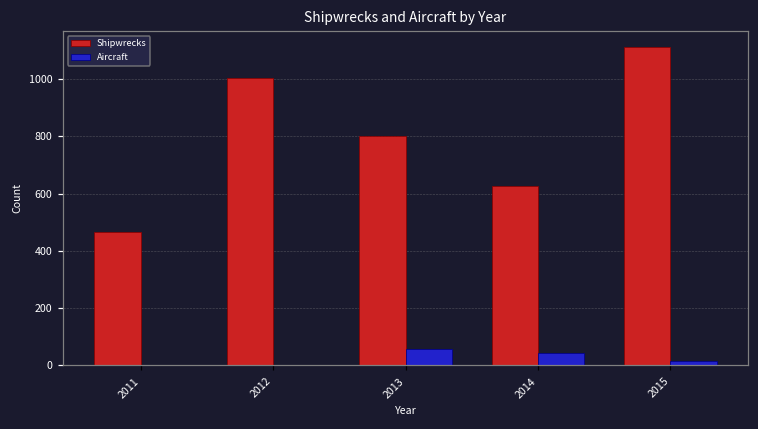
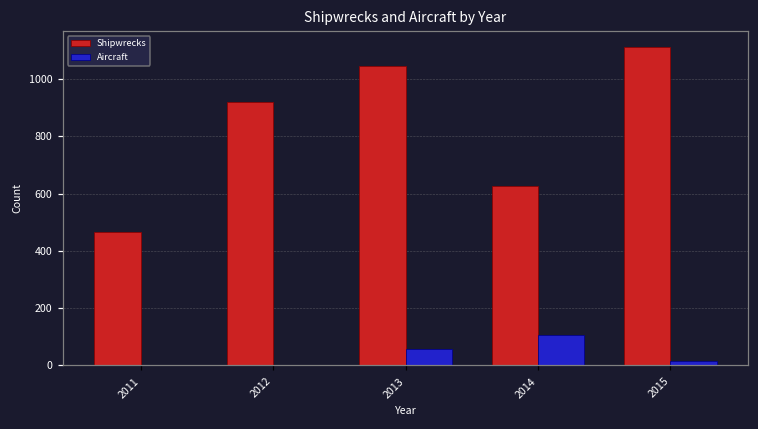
  {
    "Shipwrecks": {
      "2011": 470,
-     "2012": 1000,
-     "2013": 800,
+     "2012": 920,
+     "2013": 1050,
      "2014": 630,
      "2015": 1110
    },
    "Aircraft": {
      "2011": 0,
      "2012": 0,
      "2013": 60,
-     "2014": 50,
+     "2014": 110,
      "2015": 20
    }
  }
